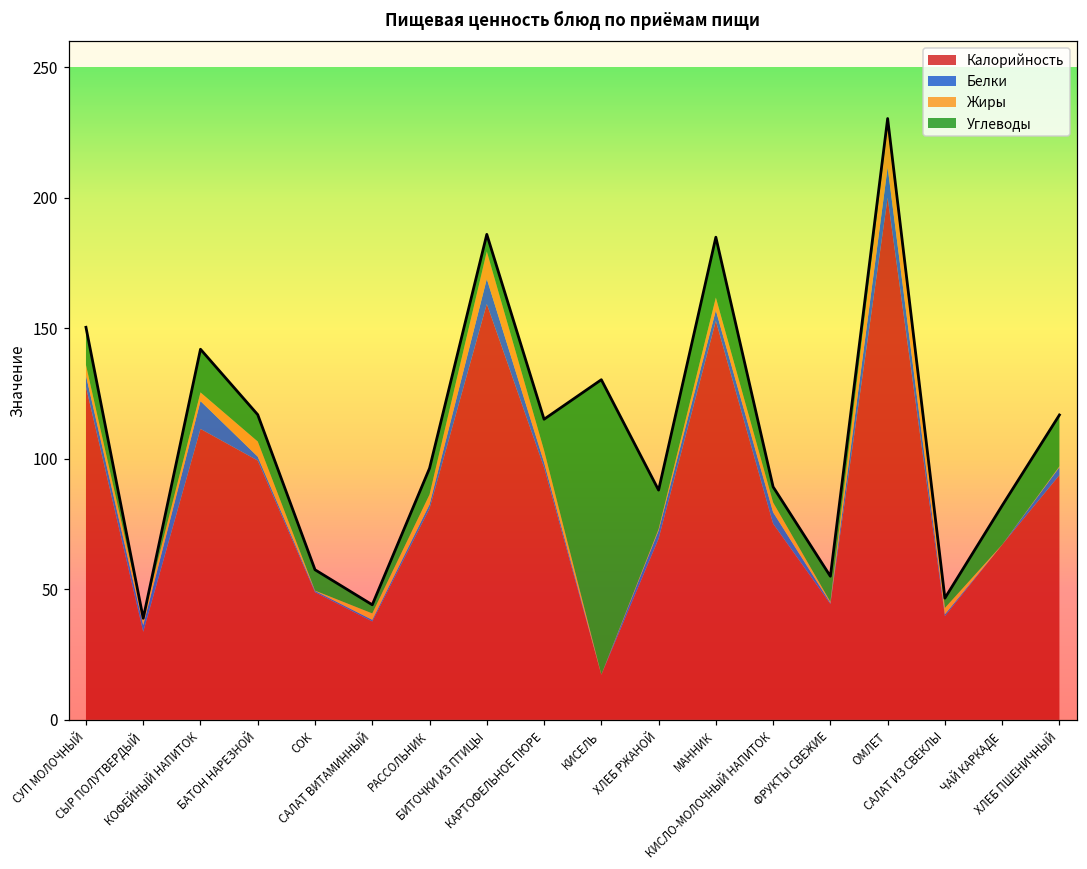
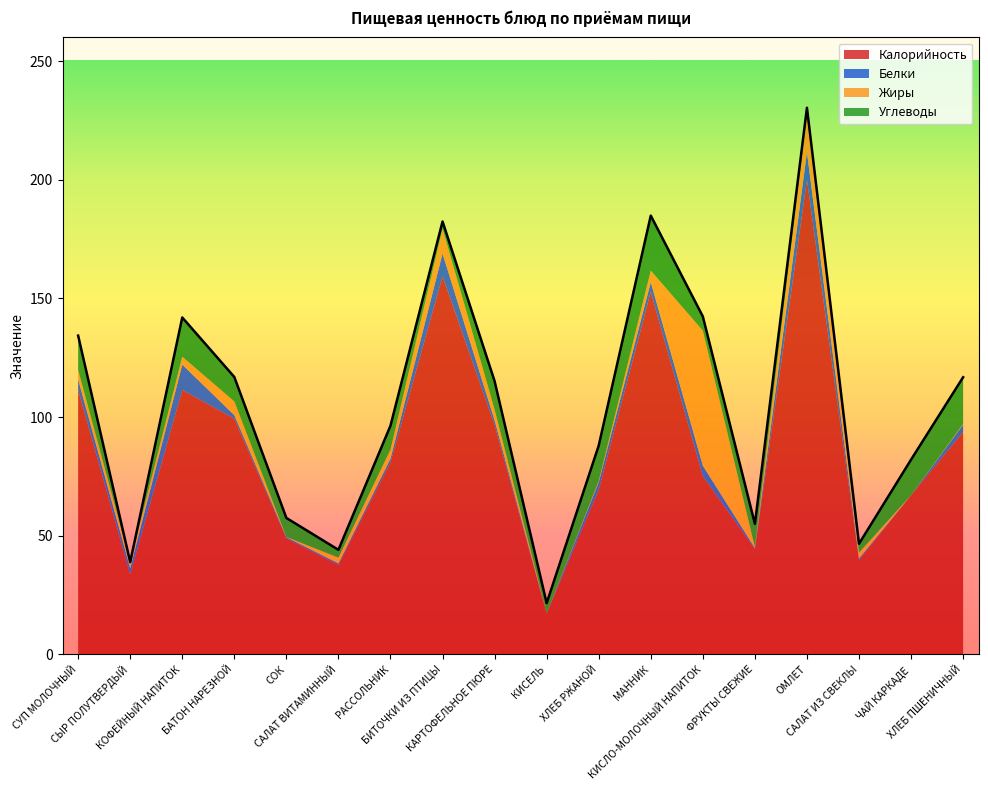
  {
    "Калорийность": {
-     "СУП МОЛОЧНЫЙ": 128,
+     "СУП МОЛОЧНЫЙ": 111,
      "СЫР ПОЛУТВЕРДЫЙ": 34,
      "КОФЕЙНЫЙ НАПИТОК": 111,
      "БАТОН НАРЕЗНОЙ": 99,
      "РАССОЛЬНИК": 81,
      "БИТОЧКИ ИЗ ПТИЦЫ": 159,
      "КАРТОФЕЛЬНОЕ ПЮРЕ": 97,
      "ХЛЕБ РЖАНОЙ": 69,
      "МАННИК": 153,
      "КИСЛО-МОЛОЧНЫЙ НАПИТОК": 75,
      "ОМЛЕТ": 200,
      "ХЛЕБ ПШЕНИЧНЫЙ": 94
    },
    "Белки": {
      "СУП МОЛОЧНЫЙ": 4,
      "СЫР ПОЛУТВЕРДЫЙ": 3,
      "КОФЕЙНЫЙ НАПИТОК": 11,
      "БАТОН НАРЕЗНОЙ": 2,
      "РАССОЛЬНИК": 2,
      "БИТОЧКИ ИЗ ПТИЦЫ": 10,
      "КАРТОФЕЛЬНОЕ ПЮРЕ": 2,
      "МАННИК": 4,
      "КИСЛО-МОЛОЧНЫЙ НАПИТОК": 4,
      "ОМЛЕТ": 12
    },
    "Жиры": {
      "СУП МОЛОЧНЫЙ": 4,
      "КОФЕЙНЫЙ НАПИТОК": 3,
      "БАТОН НАРЕЗНОЙ": 6,
      "САЛАТ ВИТАМИННЫЙ": 2,
      "РАССОЛЬНИК": 4,
      "БИТОЧКИ ИЗ ПТИЦЫ": 11,
      "КАРТОФЕЛЬНОЕ ПЮРЕ": 5,
      "МАННИК": 5,
-     "КИСЛО-МОЛОЧНЫЙ НАПИТОК": 4,
+     "КИСЛО-МОЛОЧНЫЙ НАПИТОК": 57,
      "ОМЛЕТ": 16,
      "САЛАТ ИЗ СВЕКЛЫ": 2
    },
    "Углеводы": {
      "СУП МОЛОЧНЫЙ": 14,
      "КОФЕЙНЫЙ НАПИТОК": 17,
      "БАТОН НАРЕЗНОЙ": 10,
      "СОК": 8,
      "САЛАТ ВИТАМИННЫЙ": 3,
      "РАССОЛЬНИК": 10,
-     "БИТОЧКИ ИЗ ПТИЦЫ": 7,
+     "БИТОЧКИ ИЗ ПТИЦЫ": 3,
      "КАРТОФЕЛЬНОЕ ПЮРЕ": 12,
-     "КИСЕЛЬ": 113,
+     "КИСЕЛЬ": 4,
      "ХЛЕБ РЖАНОЙ": 15,
      "МАННИК": 23,
      "КИСЛО-МОЛОЧНЫЙ НАПИТОК": 6,
      "ФРУКТЫ СВЕЖИЕ": 10,
      "ОМЛЕТ": 3,
      "САЛАТ ИЗ СВЕКЛЫ": 4,
      "ЧАЙ КАРКАДЕ": 15,
      "ХЛЕБ ПШЕНИЧНЫЙ": 20
    }
  }
